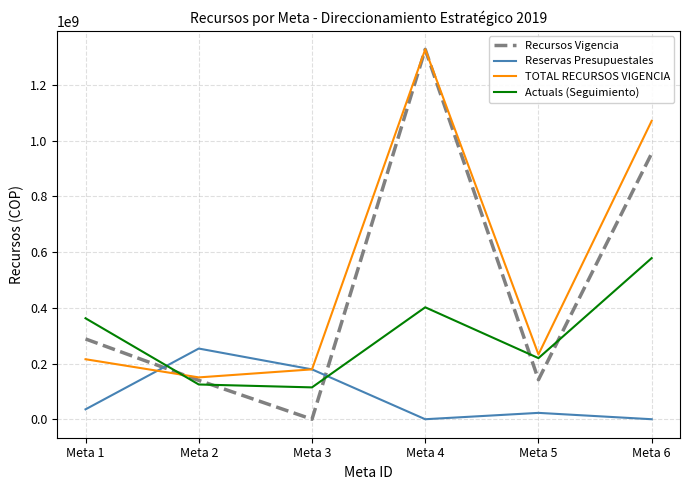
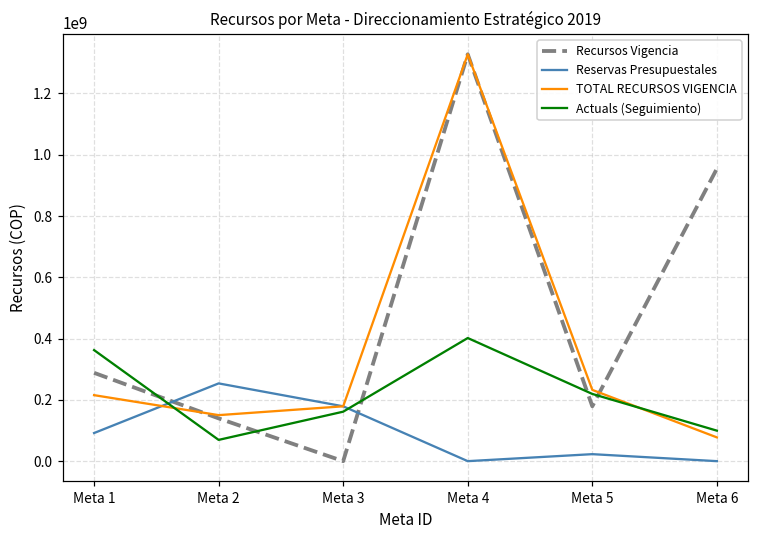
  {
    "Recursos Vigencia": {
      "Meta 1": 290000000,
      "Meta 2": 140000000,
      "Meta 3": 0,
-     "Meta 5": 140000000,
+     "Meta 5": 180000000,
      "Meta 6": 950000000
    },
    "Reservas Presupuestales": {
-     "Meta 1": 40000000,
+     "Meta 1": 90000000,
      "Meta 2": 250000000,
      "Meta 4": 0,
      "Meta 5": 20000000,
      "Meta 6": 0
    },
    "TOTAL RECURSOS VIGENCIA": {
      "Meta 1": 220000000,
      "Meta 2": 150000000,
      "Meta 5": 230000000,
-     "Meta 6": 1070000000
+     "Meta 6": 80000000
    },
    "Actuals (Seguimiento)": {
      "Meta 1": 360000000,
-     "Meta 2": 120000000,
-     "Meta 3": 110000000,
+     "Meta 2": 70000000,
+     "Meta 3": 160000000,
      "Meta 4": 400000000,
      "Meta 5": 220000000,
-     "Meta 6": 580000000
+     "Meta 6": 100000000
    }
  }
